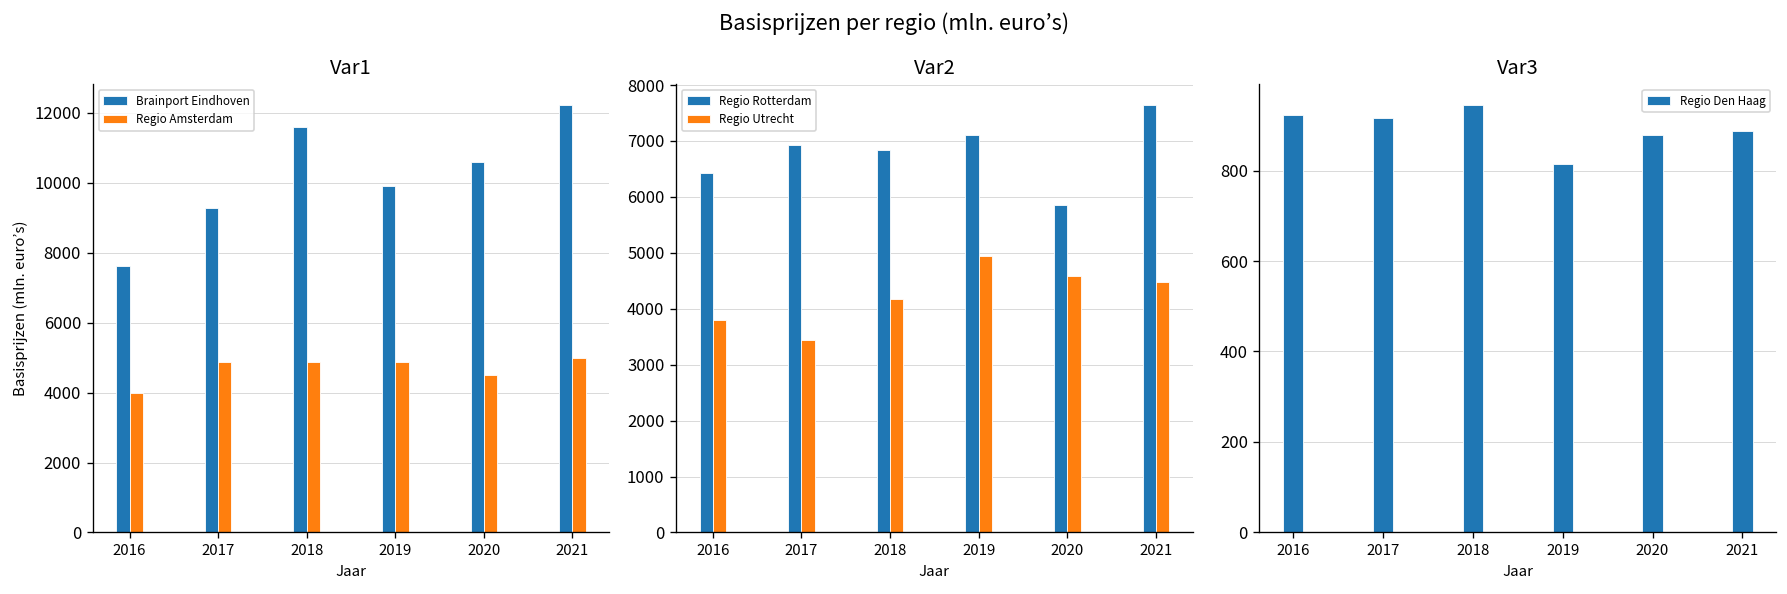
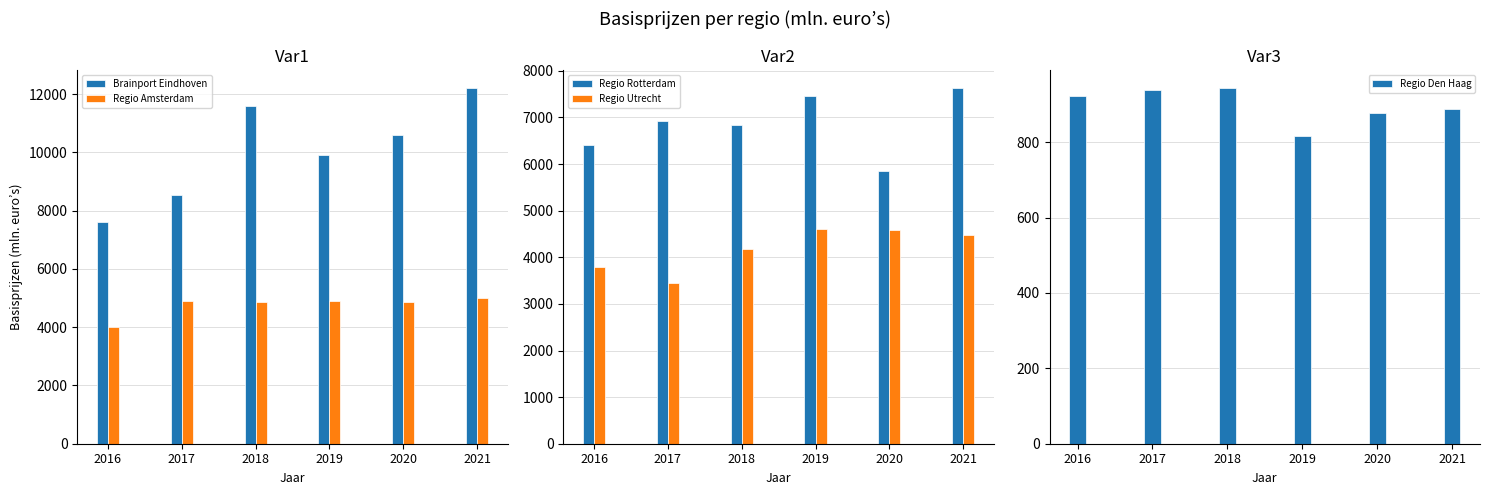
  {
    "Var1": {
      "Brainport Eindhoven": {
        "2016": 7600,
-       "2017": 9300,
+       "2017": 8500,
        "2018": 11600,
        "2019": 9900,
        "2020": 10600,
        "2021": 12200
      },
      "Regio Amsterdam": {
        "2016": 4000,
        "2017": 4900,
        "2018": 4900,
        "2019": 4900,
-       "2020": 4500,
+       "2020": 4900,
        "2021": 5000
      }
    },
    "Var2": {
      "Regio Rotterdam": {
        "2016": 6400,
        "2017": 6900,
        "2018": 6800,
-       "2019": 7100,
+       "2019": 7500,
        "2020": 5900,
        "2021": 7600
      },
      "Regio Utrecht": {
        "2016": 3800,
        "2017": 3400,
        "2018": 4200,
-       "2019": 4900,
+       "2019": 4600,
        "2020": 4600,
        "2021": 4500
      }
    },
    "Var3": {
      "2016": 920,
-     "2017": 920,
+     "2017": 940,
      "2018": 940,
      "2019": 820,
      "2020": 880,
      "2021": 890
    }
  }
